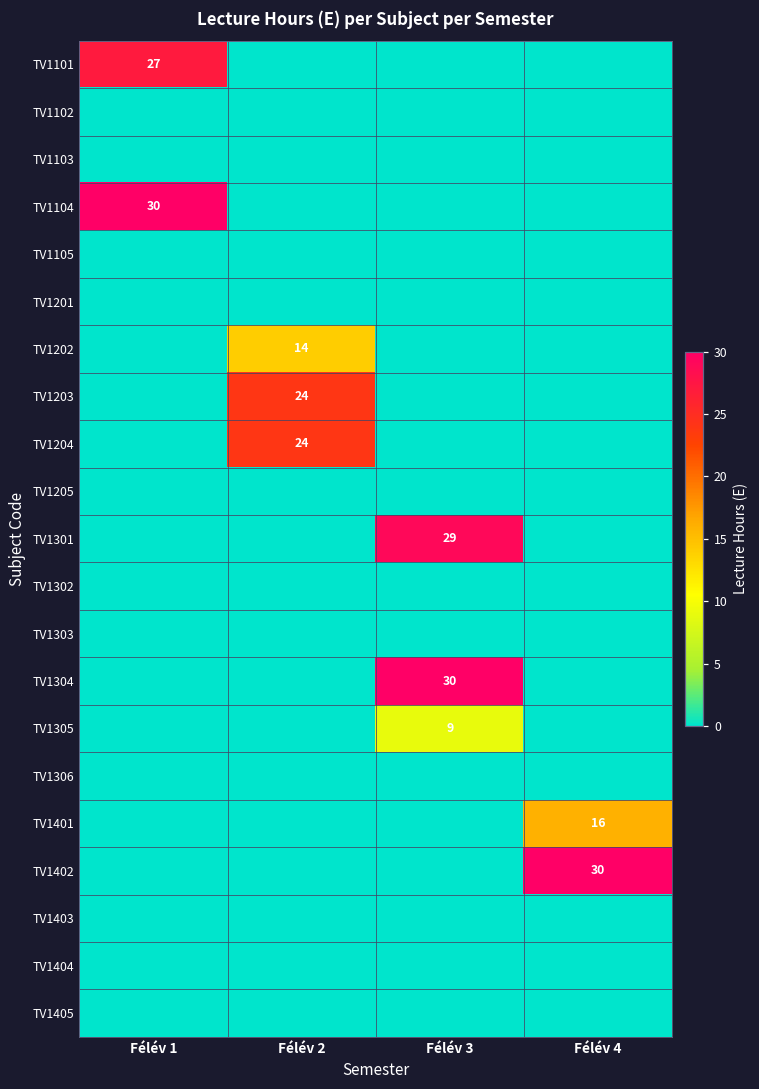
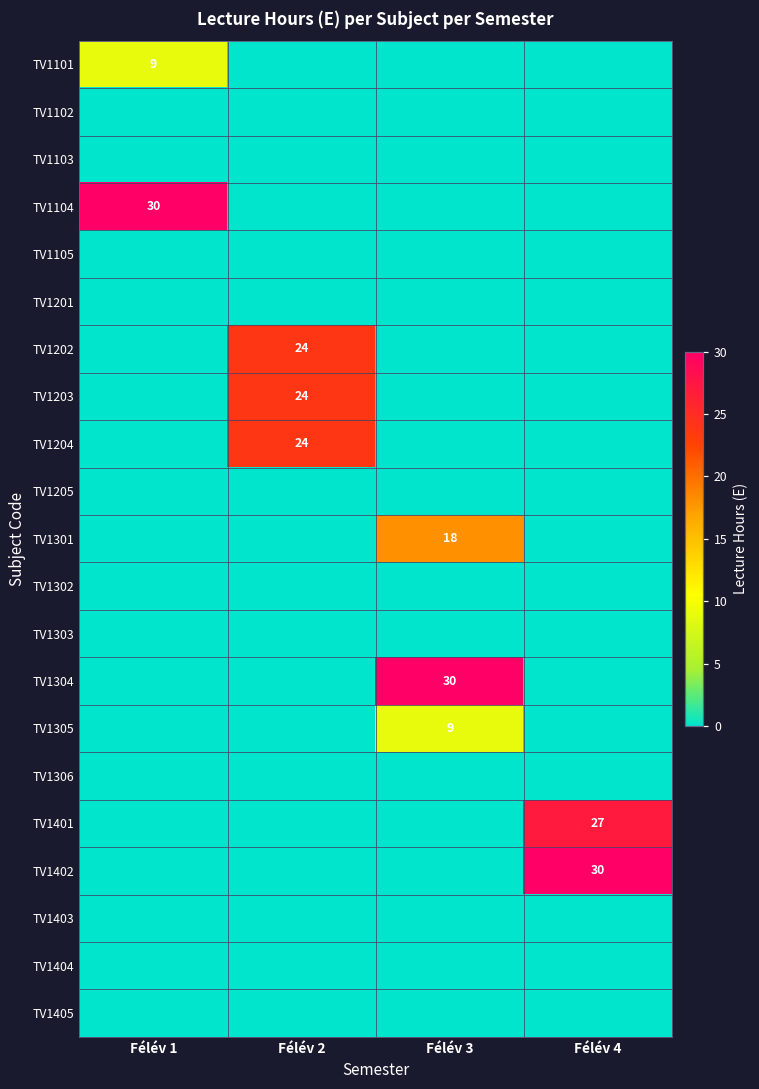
  {
    "TV1101": {
-     "Félév 1": 27
+     "Félév 1": 9
    },
    "TV1104": {
      "Félév 1": 30
    },
    "TV1202": {
-     "Félév 2": 14
+     "Félév 2": 24
    },
    "TV1203": {
      "Félév 2": 24
    },
    "TV1204": {
      "Félév 2": 24
    },
    "TV1301": {
-     "Félév 3": 29
+     "Félév 3": 18
    },
    "TV1304": {
      "Félév 3": 30
    },
    "TV1305": {
      "Félév 3": 9
    },
    "TV1401": {
-     "Félév 4": 16
+     "Félév 4": 27
    },
    "TV1402": {
      "Félév 4": 30
    }
  }
